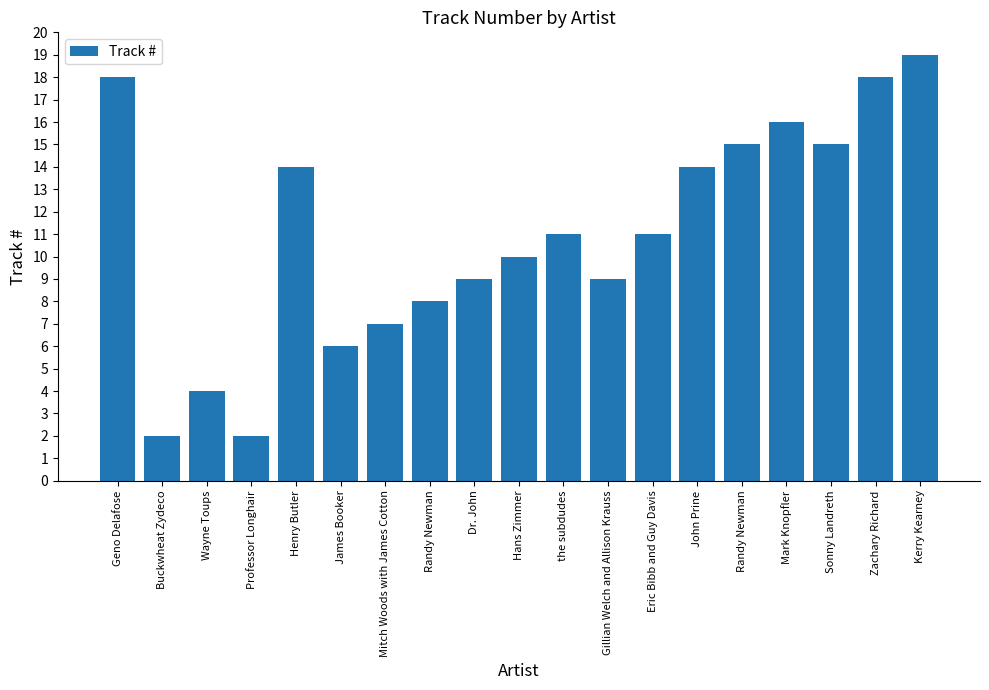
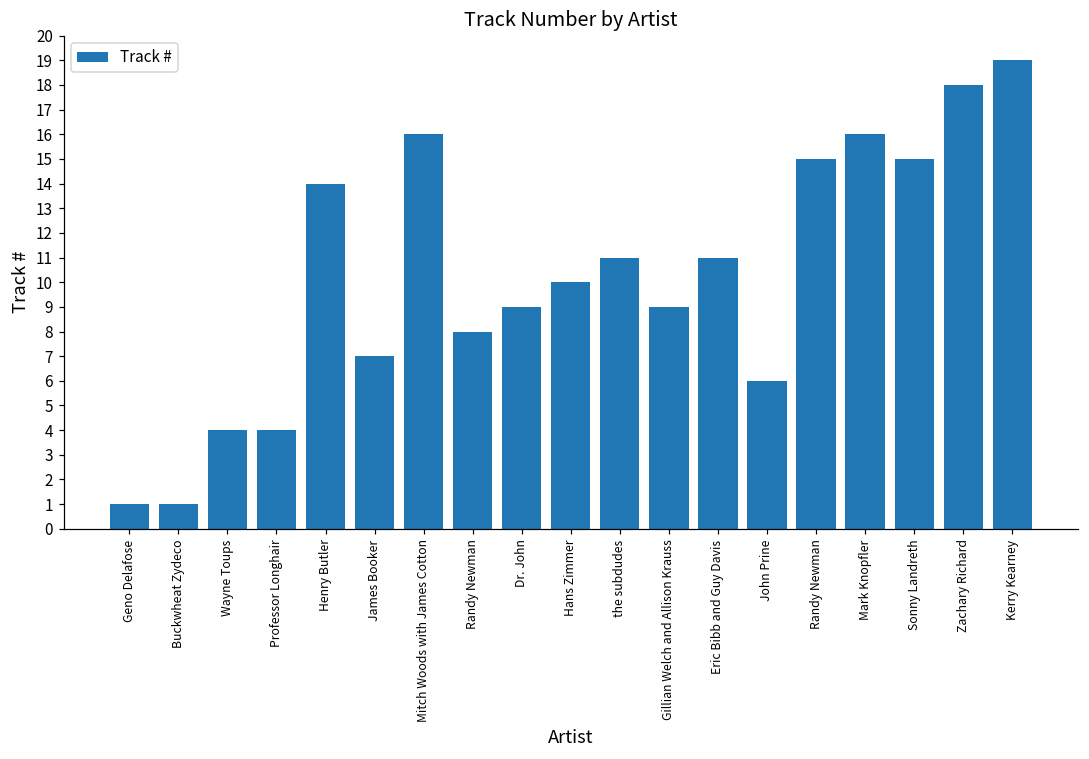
  {
-   "Geno Delafose": 18,
-   "Buckwheat Zydeco": 2,
+   "Geno Delafose": 1,
+   "Buckwheat Zydeco": 1,
    "Wayne Toups": 4,
-   "Professor Longhair": 2,
+   "Professor Longhair": 4,
    "Henry Butler": 14,
-   "James Booker": 6,
-   "Mitch Woods with James Cotton": 7,
+   "James Booker": 7,
+   "Mitch Woods with James Cotton": 16,
    "Dr. John": 9,
    "Hans Zimmer": 10,
    "the subdudes": 11,
    "Gillian Welch and Allison Krauss": 9,
    "Eric Bibb and Guy Davis": 11,
-   "John Prine": 14,
+   "John Prine": 6,
    "Mark Knopfler": 16,
    "Sonny Landreth": 15,
    "Zachary Richard": 18,
    "Kerry Kearney": 19
  }
